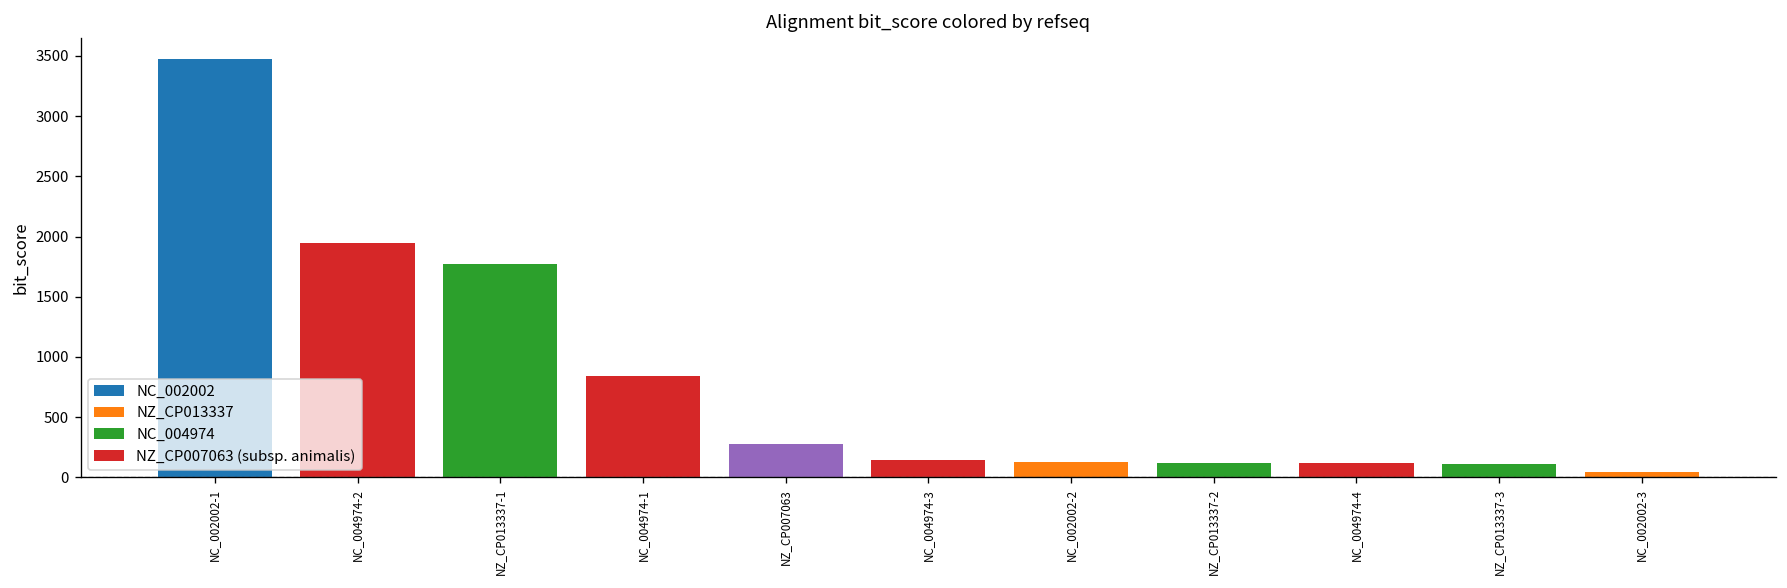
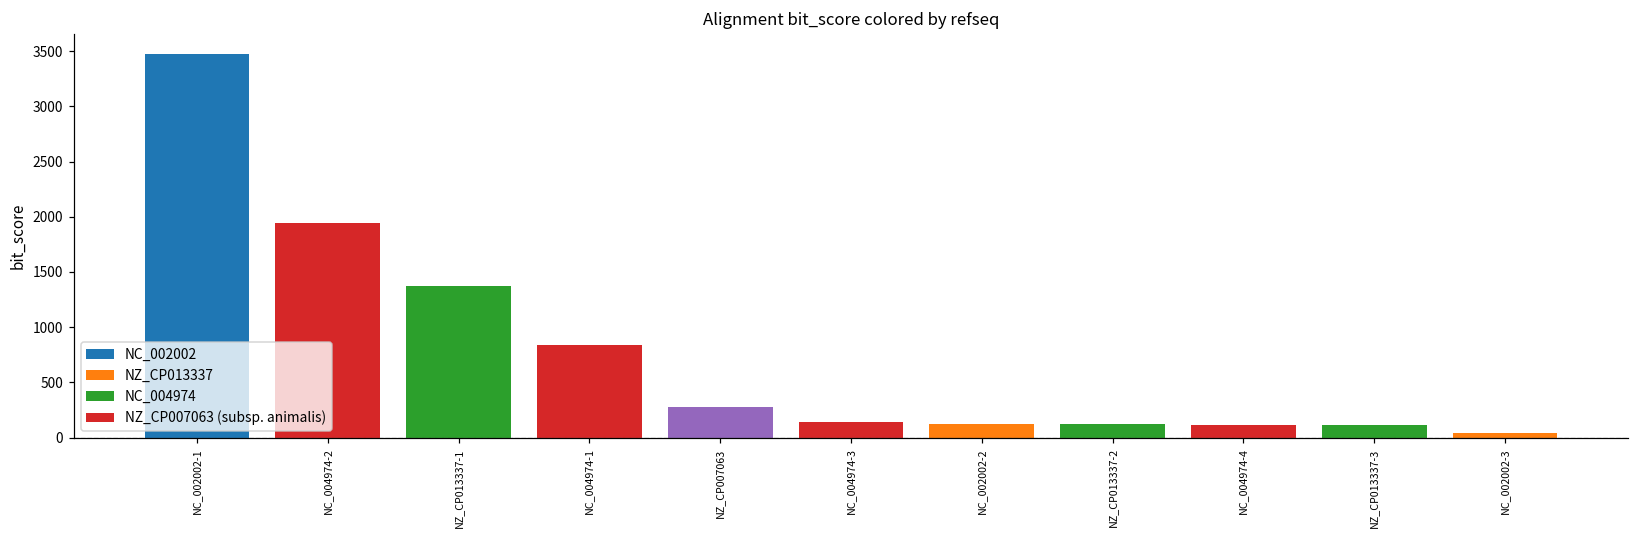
  {
    "NC_002002-1": 3480,
    "NC_004974-2": 1950,
-   "NZ_CP013337-1": 1780,
+   "NZ_CP013337-1": 1370,
    "NC_004974-1": 840,
    "NZ_CP007063": 280,
    "NC_004974-3": 150,
    "NC_002002-2": 130,
    "NZ_CP013337-2": 120,
    "NC_004974-4": 120,
    "NZ_CP013337-3": 110,
    "NC_002002-3": 40
  }
